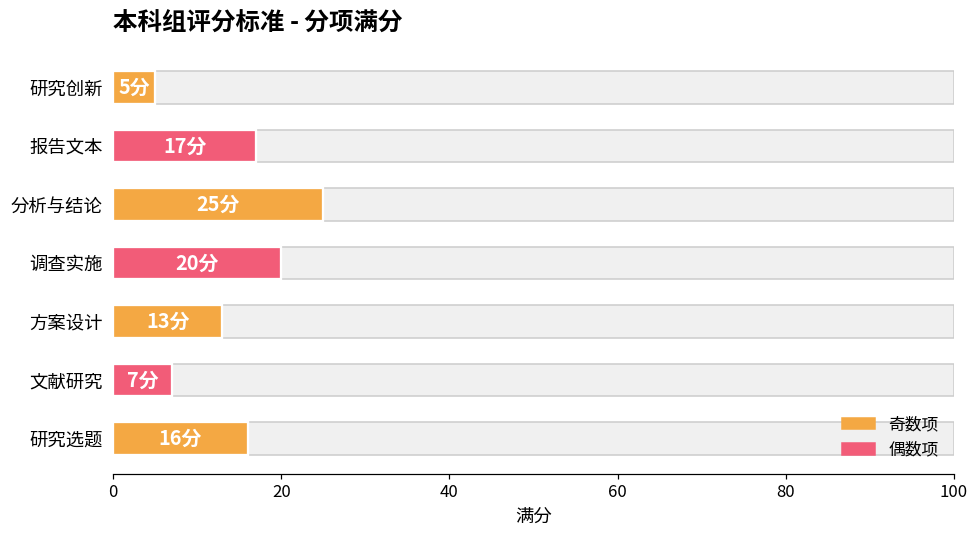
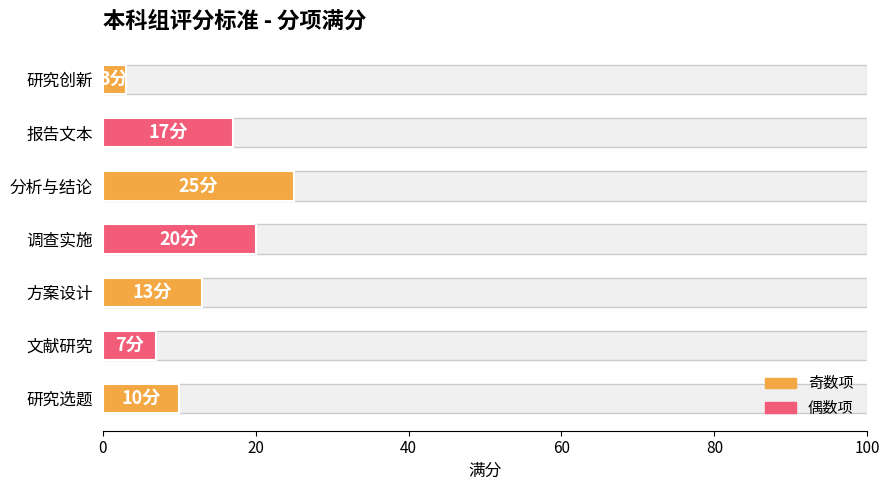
  {
-   "研究创新": "5分",
+   "研究创新": "3分",
    "报告文本": "17分",
    "分析与结论": "25分",
    "调查实施": "20分",
    "方案设计": "13分",
    "文献研究": "7分",
-   "研究选题": "16分"
+   "研究选题": "10分"
  }
